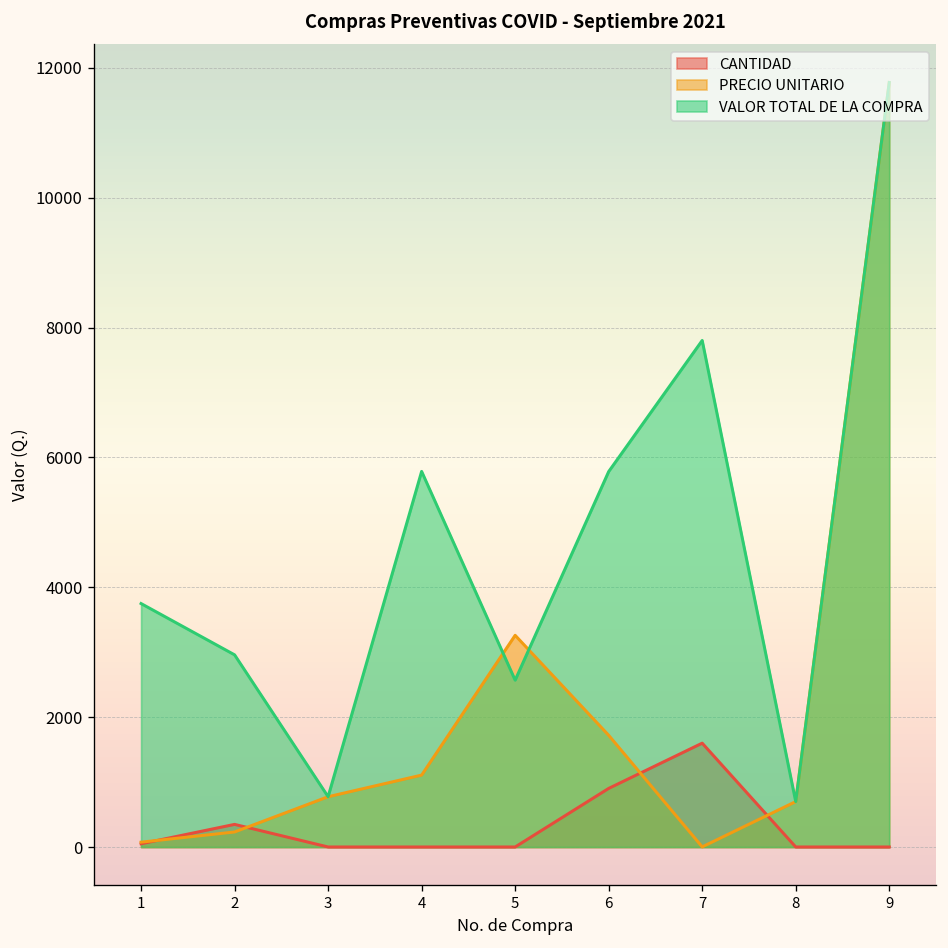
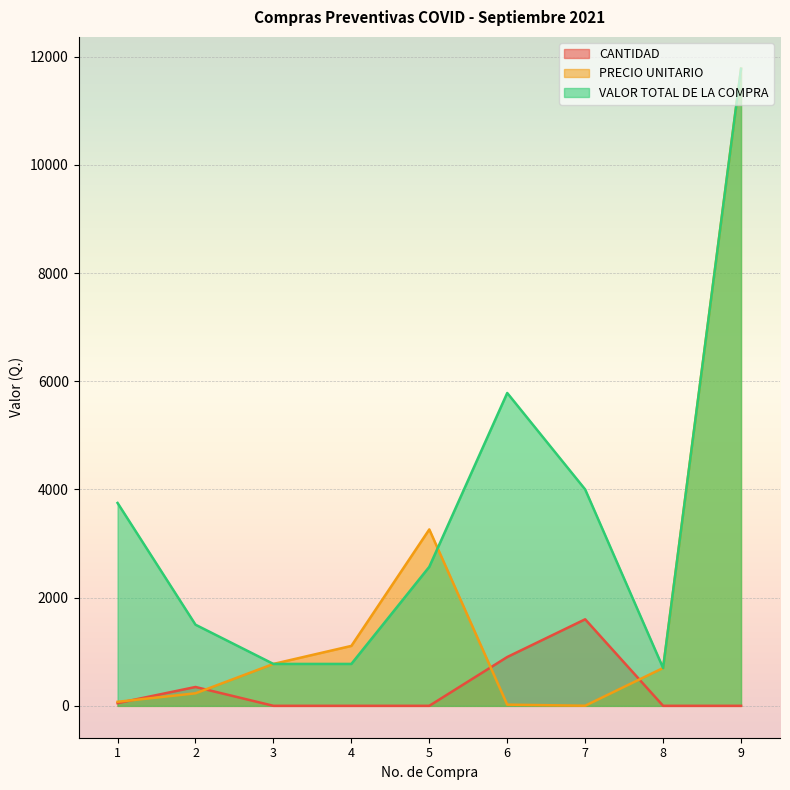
  {
    "CANTIDAD": {
      "2": 300,
      "3": 0,
      "4": 0,
      "5": 0,
      "6": 900,
      "7": 1600,
      "8": 0,
      "9": 0
    },
    "PRECIO UNITARIO": {
      "2": 200,
      "4": 1100,
      "5": 3300,
-     "6": 1700,
+     "6": 0,
      "7": 0
    },
    "VALOR TOTAL DE LA COMPRA": {
      "1": 3800,
-     "2": 3000,
-     "4": 5800,
+     "2": 1500,
+     "4": 800,
      "5": 2600,
      "6": 5800,
-     "7": 7800
+     "7": 4000
    }
  }
